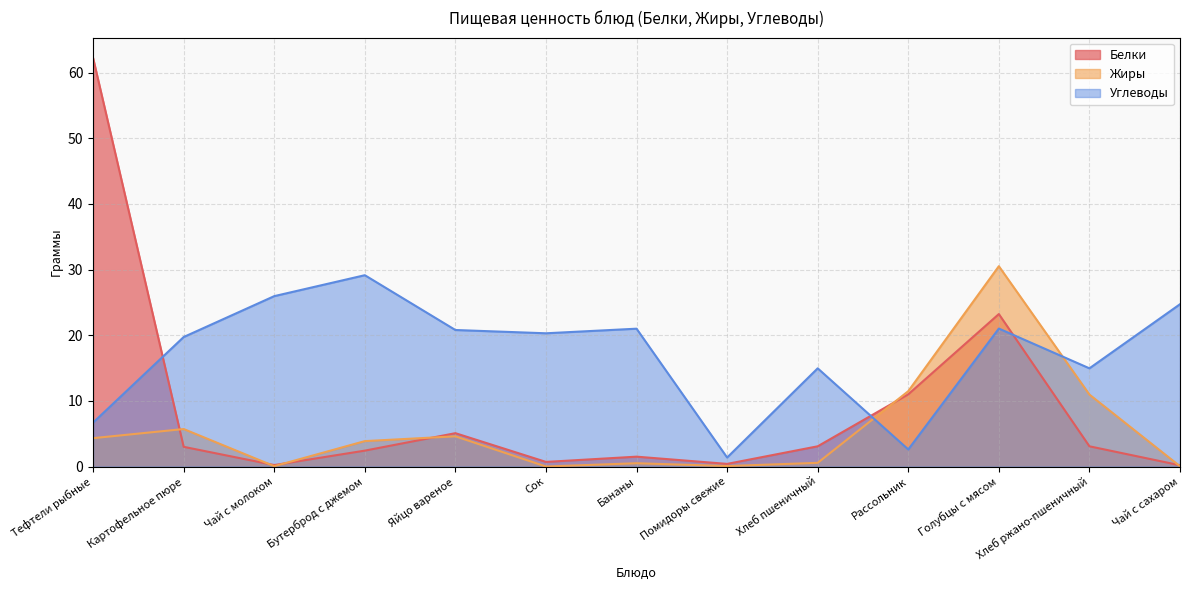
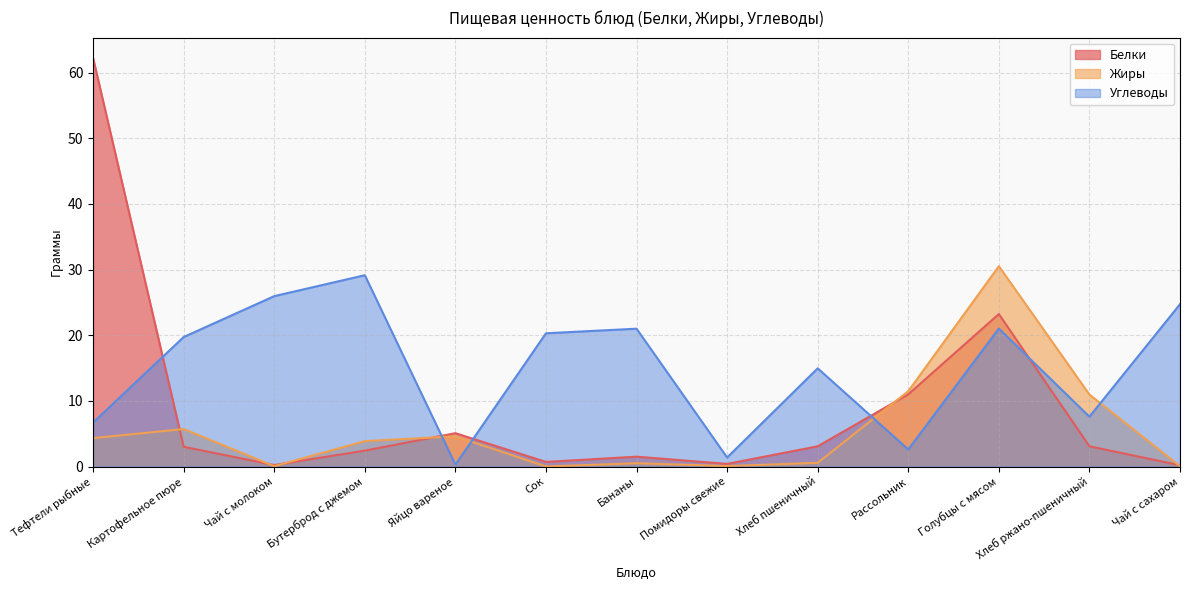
  {
    "Белки": {
      "Тефтели рыбные": 62,
      "Картофельное пюре": 3,
      "Бутерброд с джемом": 2,
      "Яйцо вареное": 5,
      "Сок": 1,
      "Бананы": 2,
      "Хлеб пшеничный": 3,
      "Рассольник": 11,
      "Голубцы с мясом": 23,
      "Хлеб ржано-пшеничный": 3
    },
    "Жиры": {
      "Тефтели рыбные": 4,
      "Картофельное пюре": 6,
      "Бутерброд с джемом": 4,
      "Яйцо вареное": 5,
      "Сок": 0,
      "Бананы": 1,
      "Хлеб пшеничный": 1,
      "Рассольник": 11,
      "Голубцы с мясом": 31,
      "Хлеб ржано-пшеничный": 11
    },
    "Углеводы": {
      "Тефтели рыбные": 7,
      "Картофельное пюре": 20,
      "Чай с молоком": 26,
      "Бутерброд с джемом": 29,
-     "Яйцо вареное": 21,
+     "Яйцо вареное": 0,
      "Сок": 20,
      "Бананы": 21,
      "Помидоры свежие": 1,
      "Хлеб пшеничный": 15,
      "Рассольник": 3,
      "Голубцы с мясом": 21,
-     "Хлеб ржано-пшеничный": 15,
+     "Хлеб ржано-пшеничный": 8,
      "Чай с сахаром": 25
    }
  }
